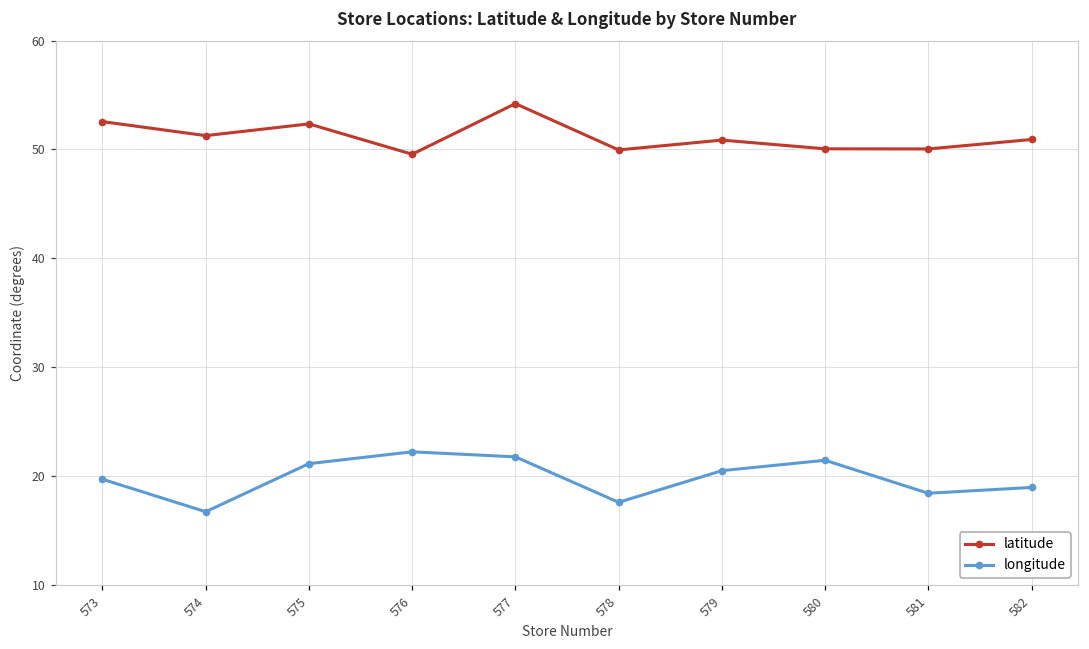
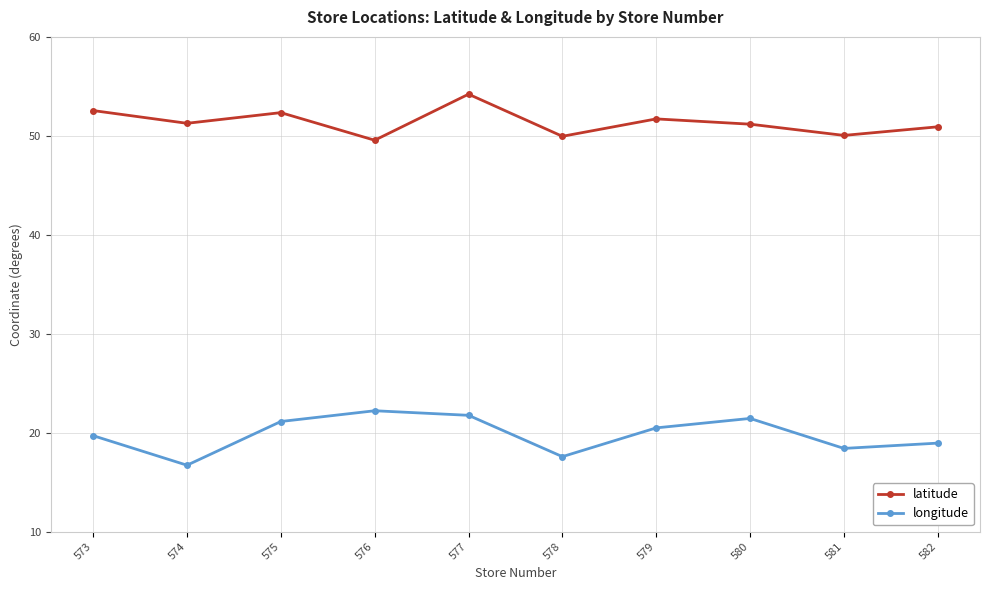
  {
    "latitude": {
      "573": 53,
      "574": 51,
      "575": 52,
      "576": 50,
      "577": 54,
      "578": 50,
-     "579": 51,
-     "580": 50,
+     "579": 52,
+     "580": 51,
      "581": 50,
      "582": 51
    },
    "longitude": {
      "573": 20,
      "574": 17,
      "575": 21,
      "576": 22,
      "577": 22,
      "578": 18,
      "579": 20,
      "580": 21,
      "581": 18,
      "582": 19
    }
  }
